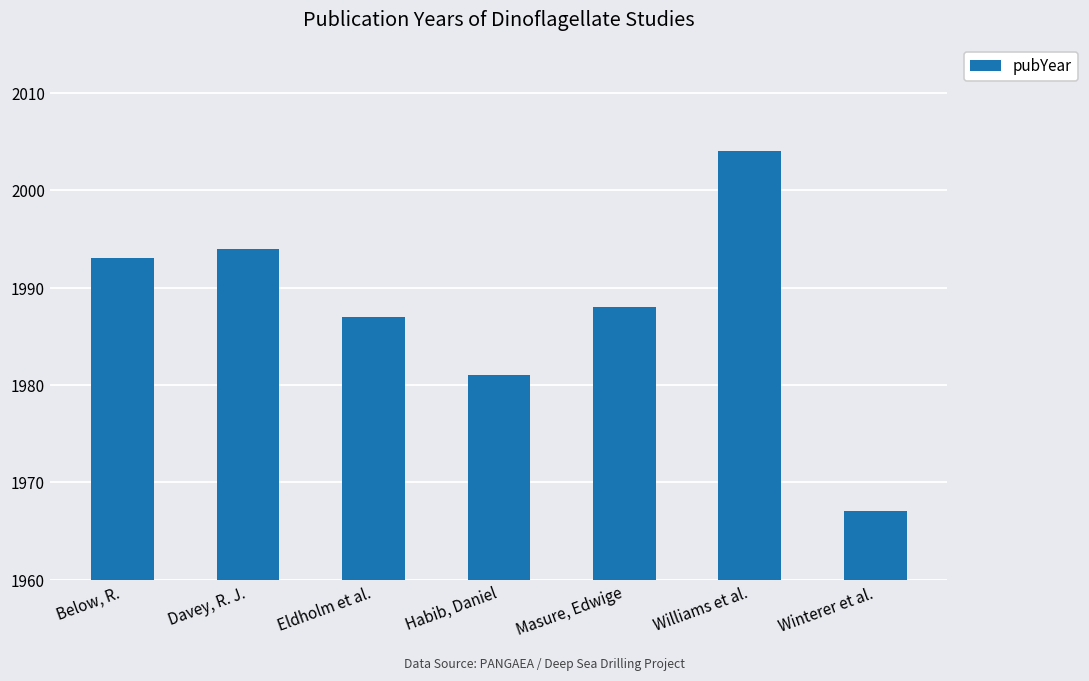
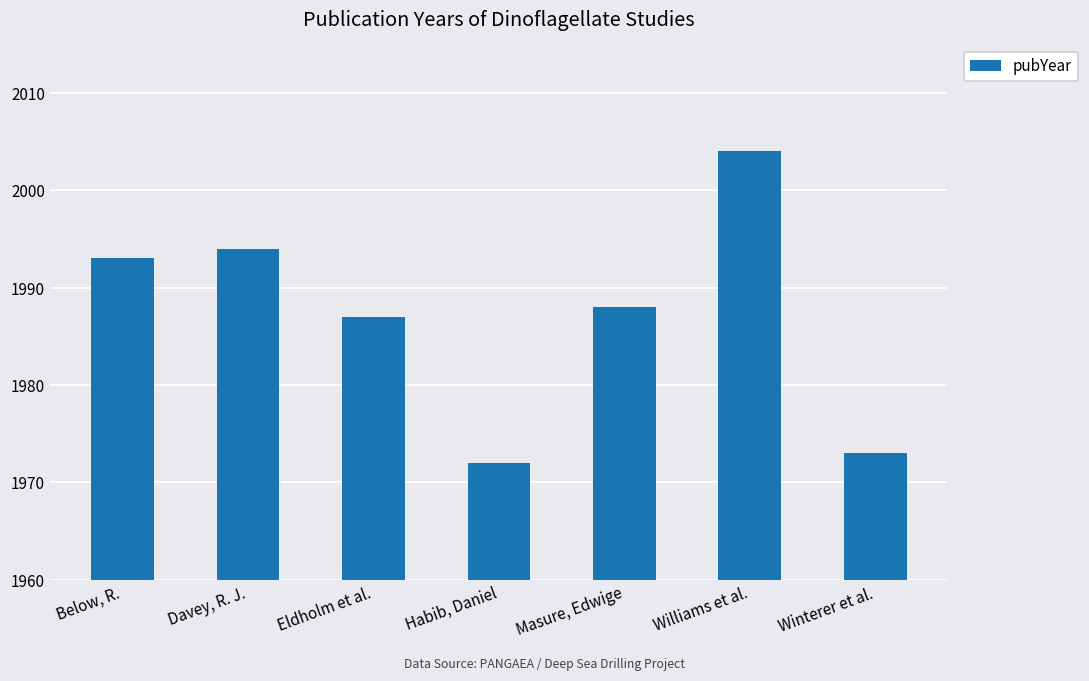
  {
    "Below, R.": 1993,
    "Davey, R. J.": 1994,
    "Eldholm et al.": 1987,
-   "Habib, Daniel": 1981,
+   "Habib, Daniel": 1972,
    "Masure, Edwige": 1988,
    "Williams et al.": 2004,
-   "Winterer et al.": 1967
+   "Winterer et al.": 1973
  }
